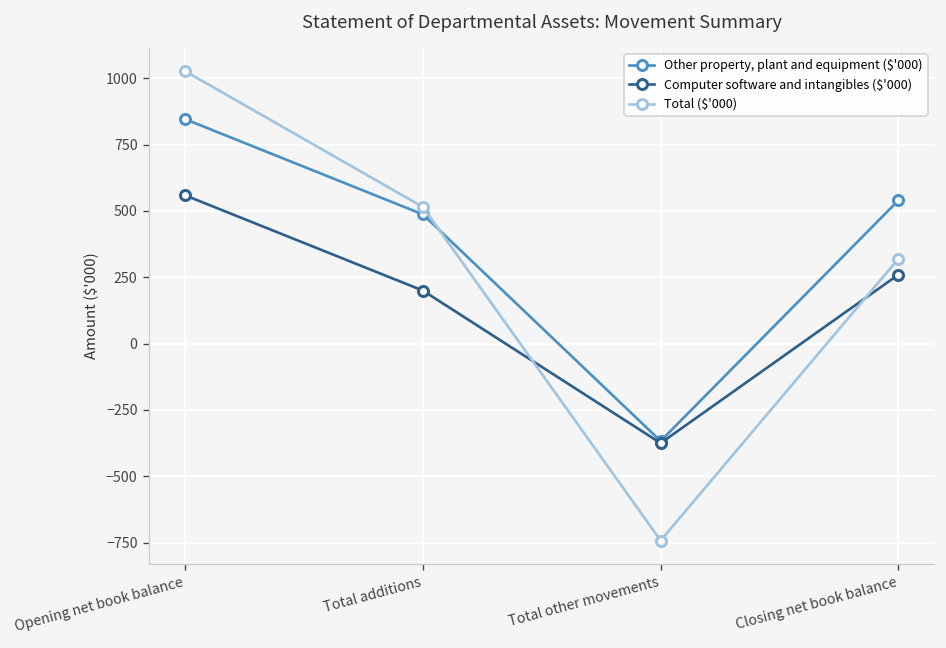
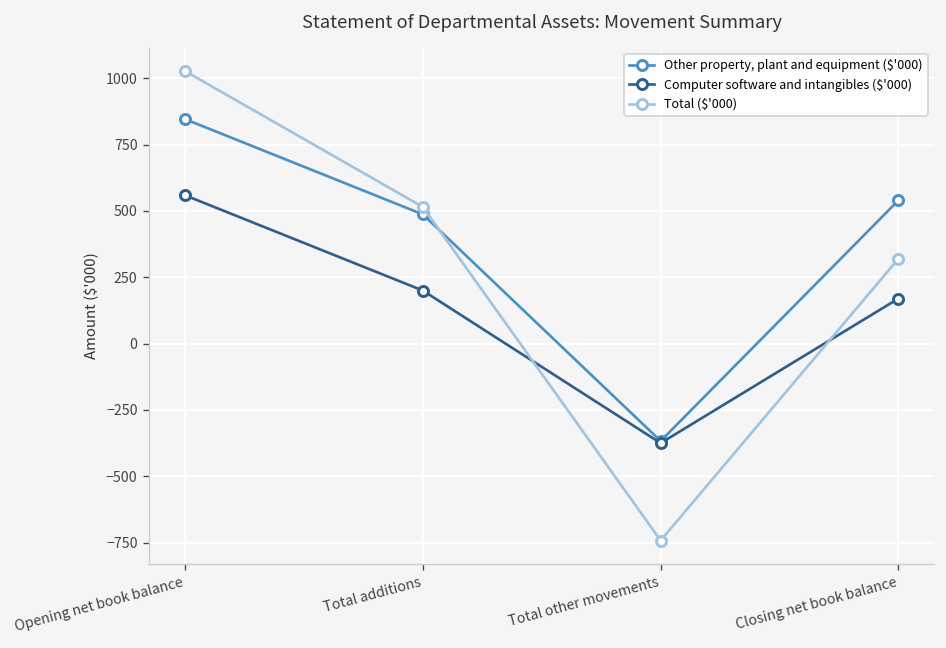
  {
    "Other property, plant and equipment ($'000)": {
      "Opening net book balance": 850,
      "Total additions": 490,
      "Closing net book balance": 540
    },
    "Computer software and intangibles ($'000)": {
      "Opening net book balance": 560,
      "Total additions": 200,
-     "Closing net book balance": 260
+     "Closing net book balance": 170
    },
    "Total ($'000)": {
      "Opening net book balance": 1030,
      "Total additions": 520,
      "Total other movements": -740,
      "Closing net book balance": 320
    }
  }
